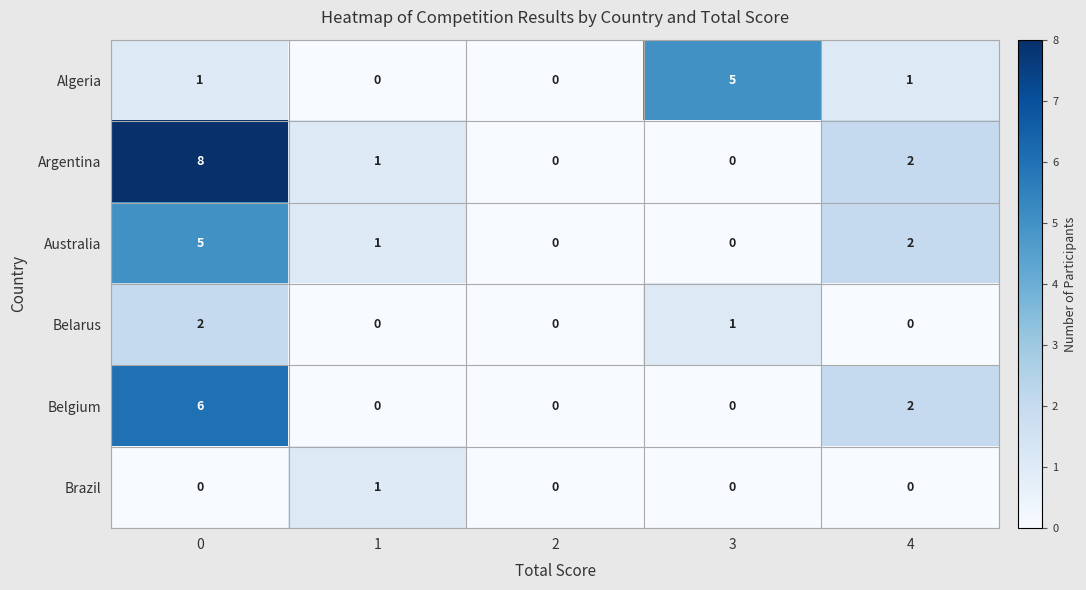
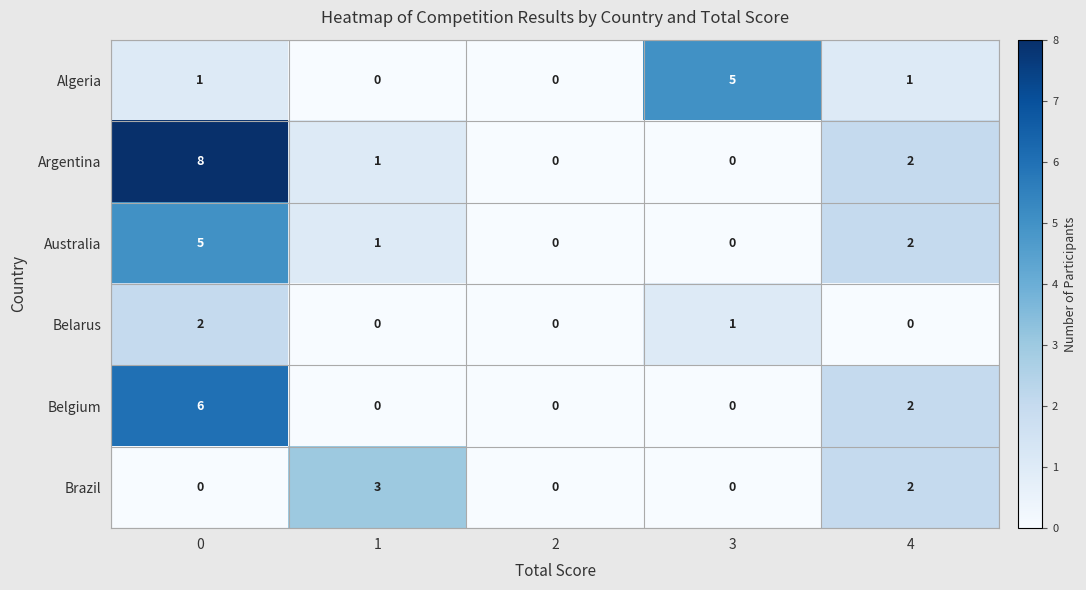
  {
    "Algeria": {
      "0": 1,
      "1": 0,
      "2": 0,
      "3": 5,
      "4": 1
    },
    "Argentina": {
      "0": 8,
      "1": 1,
      "2": 0,
      "3": 0,
      "4": 2
    },
    "Australia": {
      "0": 5,
      "1": 1,
      "2": 0,
      "3": 0,
      "4": 2
    },
    "Belarus": {
      "0": 2,
      "1": 0,
      "2": 0,
      "3": 1,
      "4": 0
    },
    "Belgium": {
      "0": 6,
      "1": 0,
      "2": 0,
      "3": 0,
      "4": 2
    },
    "Brazil": {
      "0": 0,
-     "1": 1,
+     "1": 3,
      "2": 0,
      "3": 0,
-     "4": 0
+     "4": 2
    }
  }
